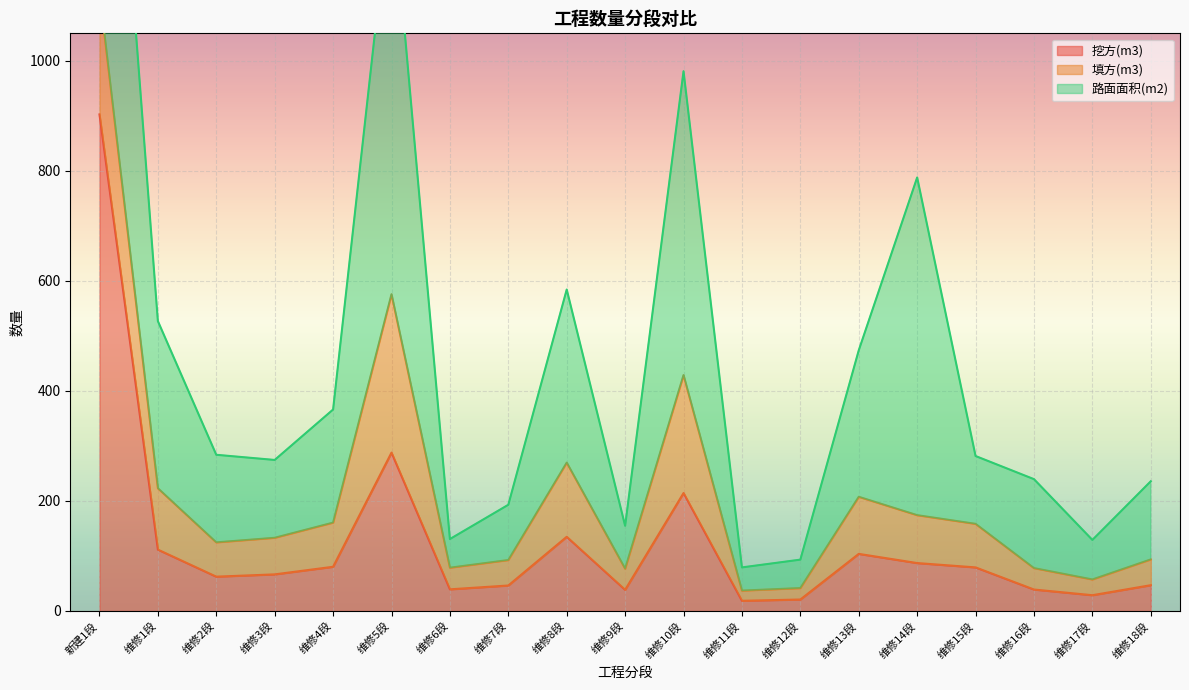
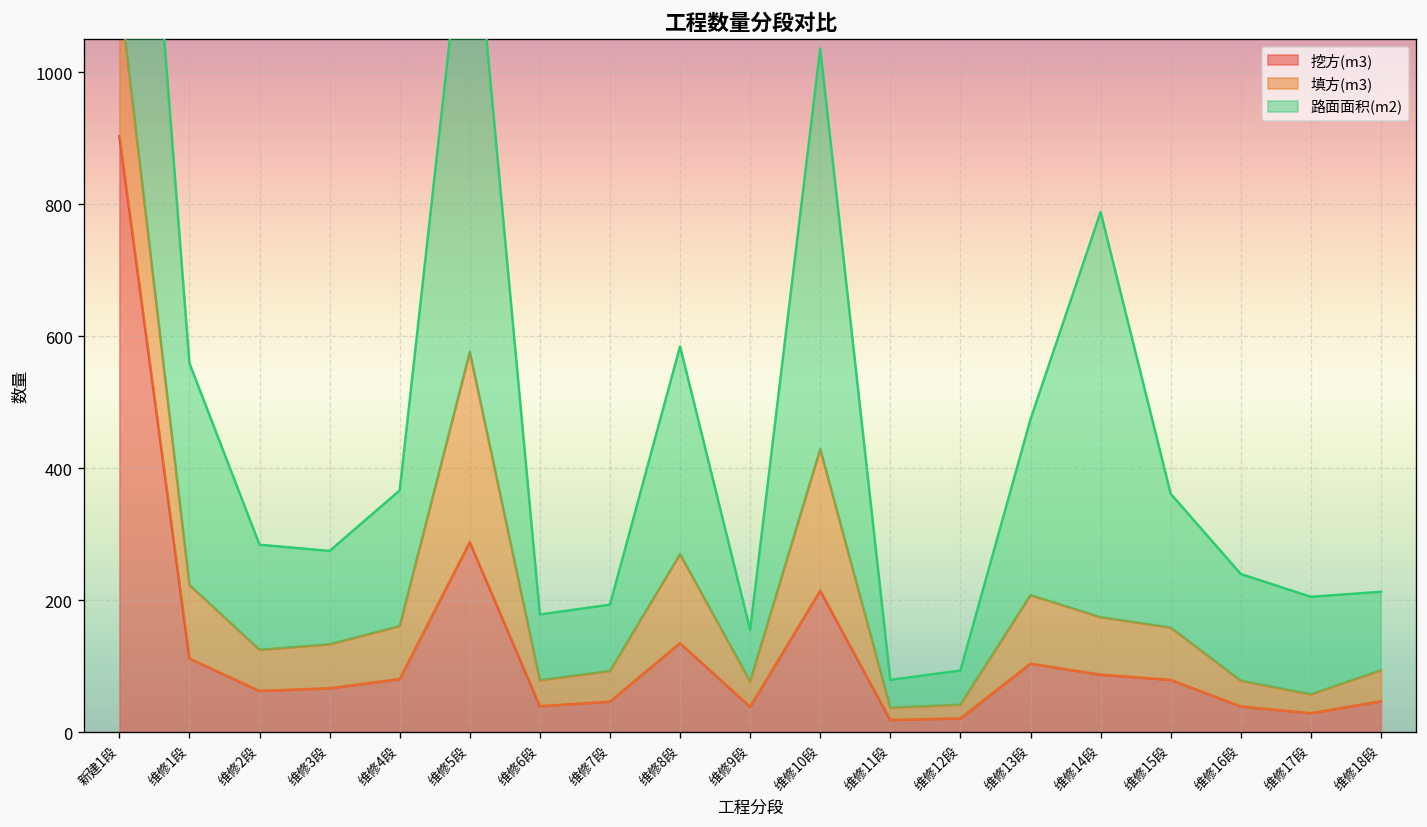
  {
    "路面面积(m2)": {
-     "维修1段": 300,
+     "维修1段": 340,
      "维修2段": 160,
      "维修3段": 140,
      "维修4段": 210,
-     "维修6段": 50,
+     "维修6段": 100,
      "维修7段": 100,
      "维修8段": 310,
      "维修9段": 80,
-     "维修10段": 550,
+     "维修10段": 610,
      "维修11段": 40,
      "维修12段": 50,
      "维修13段": 270,
      "维修14段": 610,
-     "维修15段": 120,
+     "维修15段": 200,
      "维修16段": 160,
-     "维修17段": 70,
-     "维修18段": 140
+     "维修17段": 150,
+     "维修18段": 120
    }
  }
